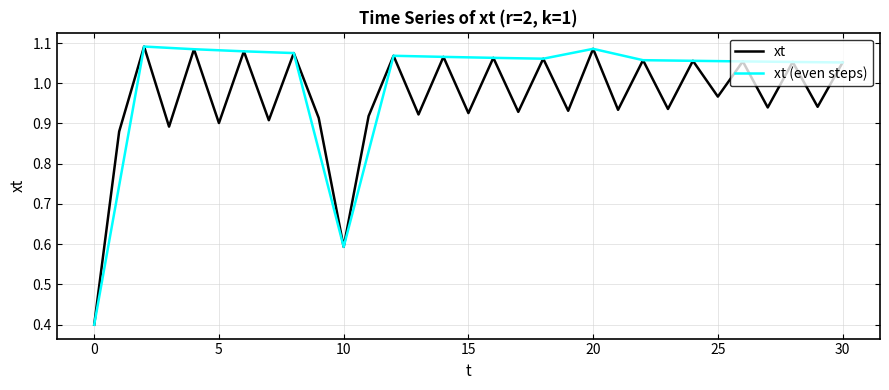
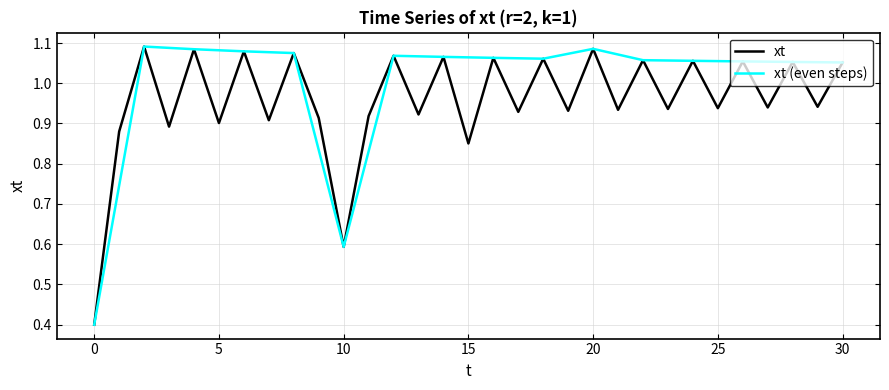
  {
    "xt": {
      "5": 0.90,
-     "15": 0.93,
-     "25": 0.97
+     "15": 0.85,
+     "25": 0.94
    }
  }
